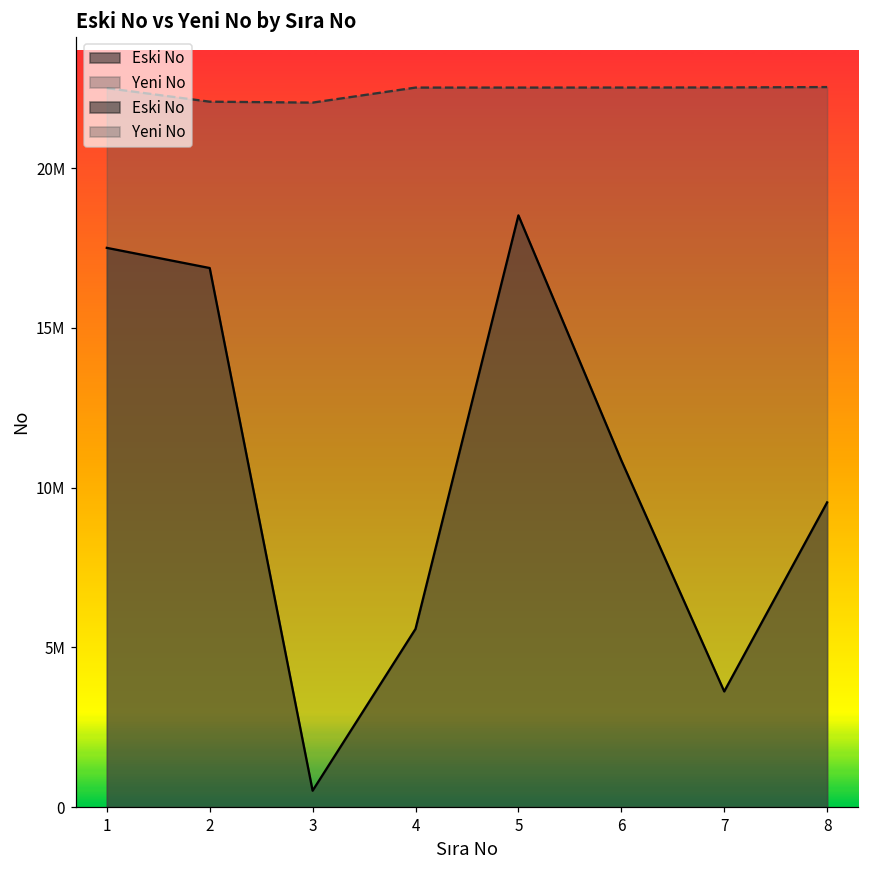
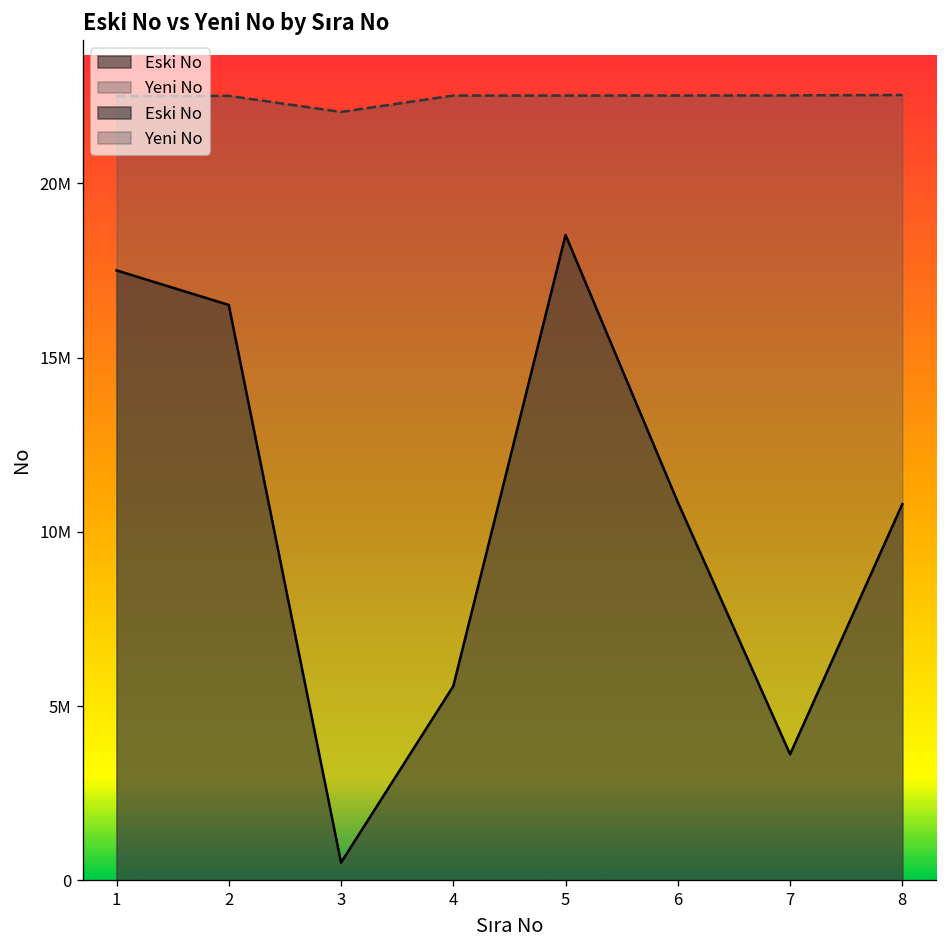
  {
    "Eski No": {
      "1": 17500000,
-     "2": 16900000,
+     "2": 16500000,
      "3": 500000,
      "4": 5600000,
      "5": 18500000,
      "6": 10900000,
      "7": 3600000,
-     "8": 9500000
+     "8": 10800000
    },
    "Yeni No": {
-     "2": 22100000,
+     "2": 22500000,
      "3": 22100000,
      "4": 22500000,
      "5": 22500000,
      "6": 22500000,
      "7": 22500000,
      "8": 22500000
    }
  }
